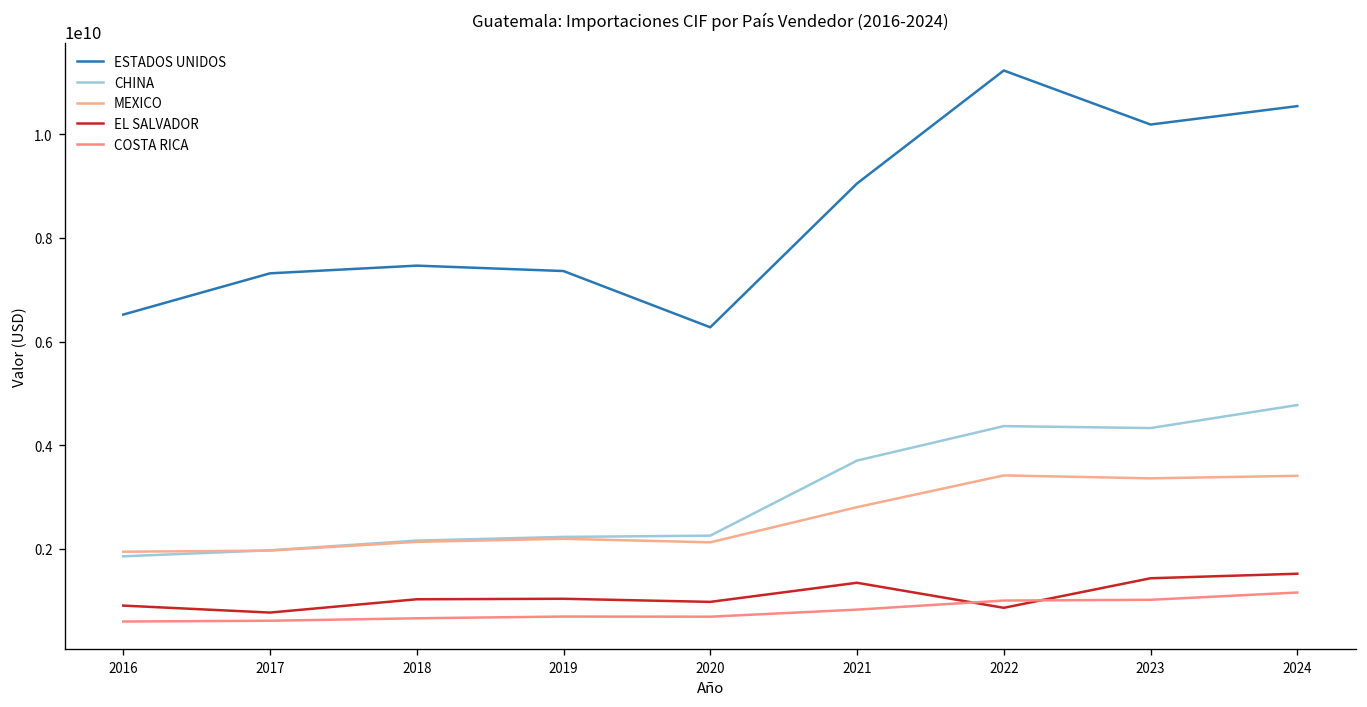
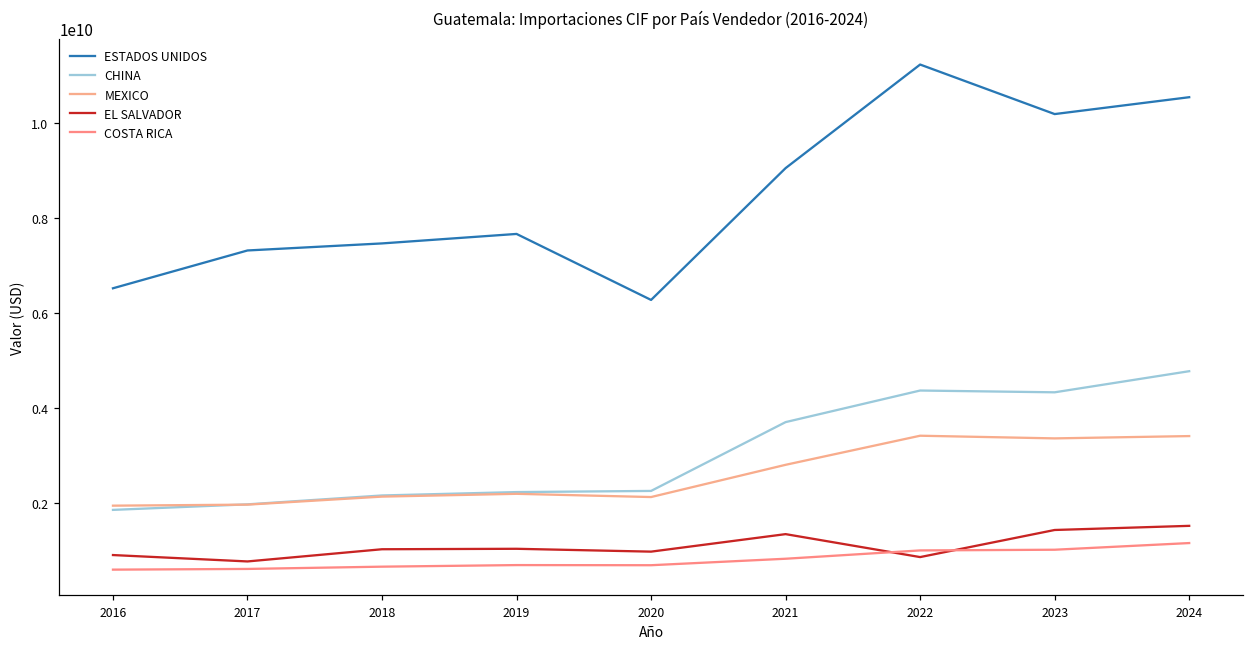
  {
    "ESTADOS UNIDOS": {
      "2016": 6500000000,
      "2017": 7300000000,
      "2018": 7500000000,
-     "2019": 7400000000,
+     "2019": 7700000000,
      "2020": 6300000000,
      "2021": 9100000000,
      "2022": 11200000000,
      "2023": 10200000000,
      "2024": 10500000000
    },
    "CHINA": {
      "2016": 1900000000,
      "2020": 2300000000,
      "2021": 3700000000,
      "2022": 4400000000,
      "2023": 4300000000,
      "2024": 4800000000
    },
    "EL SALVADOR": {
      "2016": 900000000,
      "2017": 800000000,
      "2018": 1000000000,
      "2019": 1000000000,
      "2020": 1000000000,
      "2021": 1300000000,
      "2022": 900000000,
      "2023": 1400000000,
      "2024": 1500000000
    }
  }
